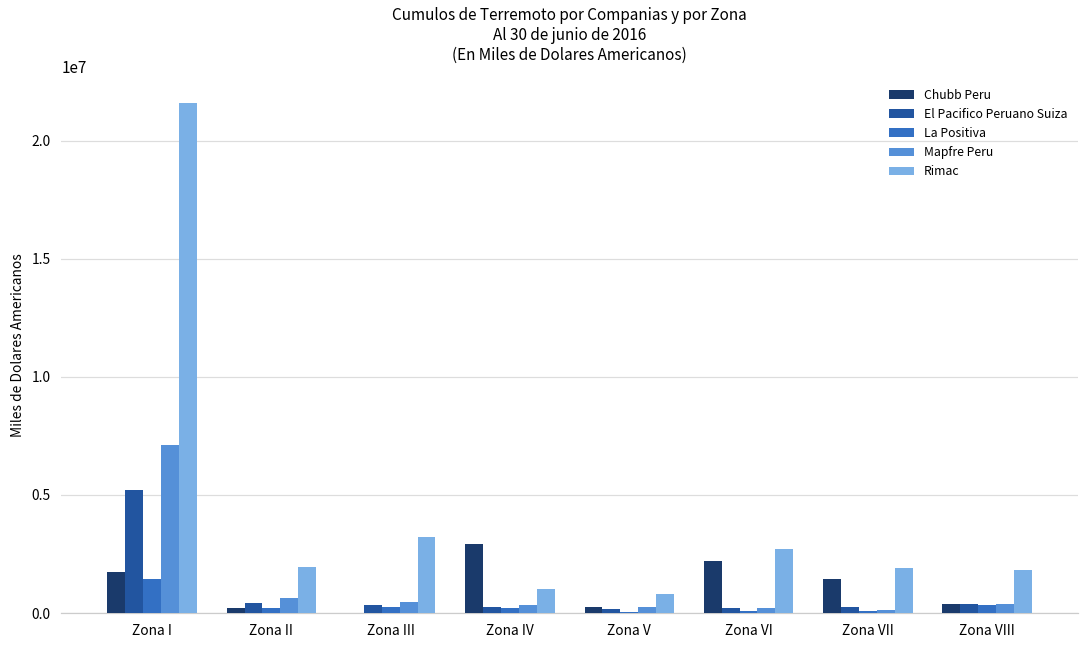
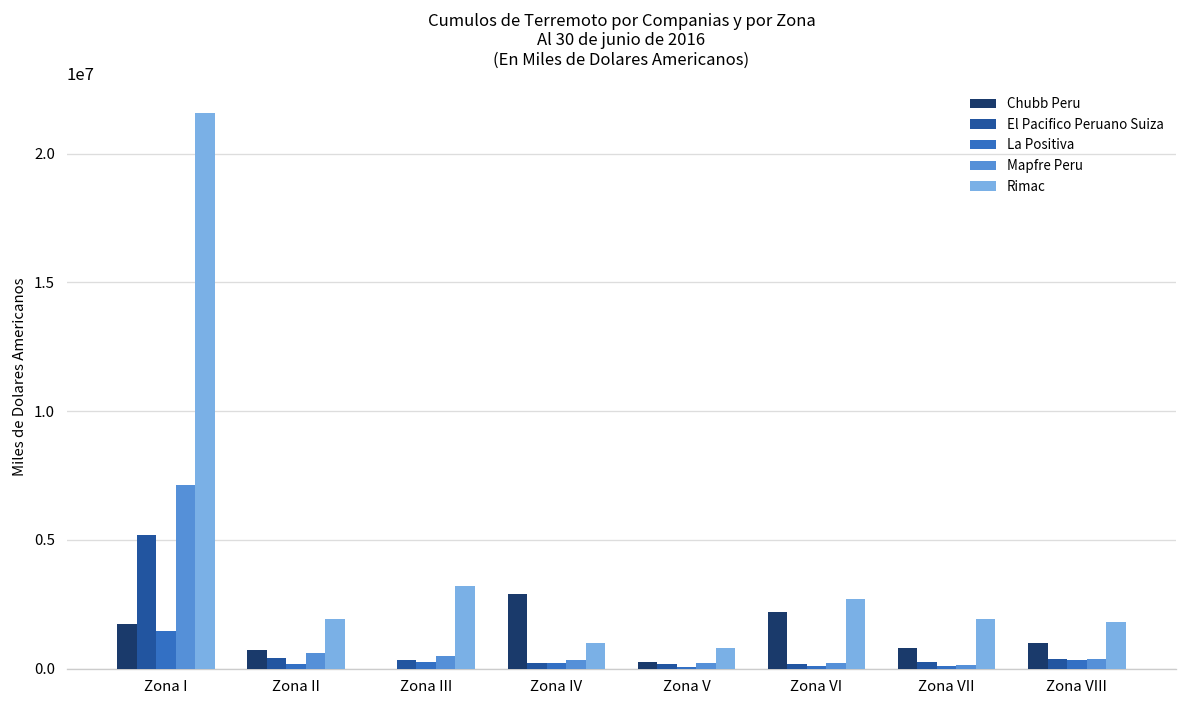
  {
    "Chubb Peru": {
      "Zona I": 1700000,
-     "Zona II": 200000,
+     "Zona II": 700000,
      "Zona IV": 2900000,
      "Zona V": 300000,
      "Zona VI": 2200000,
-     "Zona VII": 1400000,
-     "Zona VIII": 400000
+     "Zona VII": 800000,
+     "Zona VIII": 1000000
    }
  }
